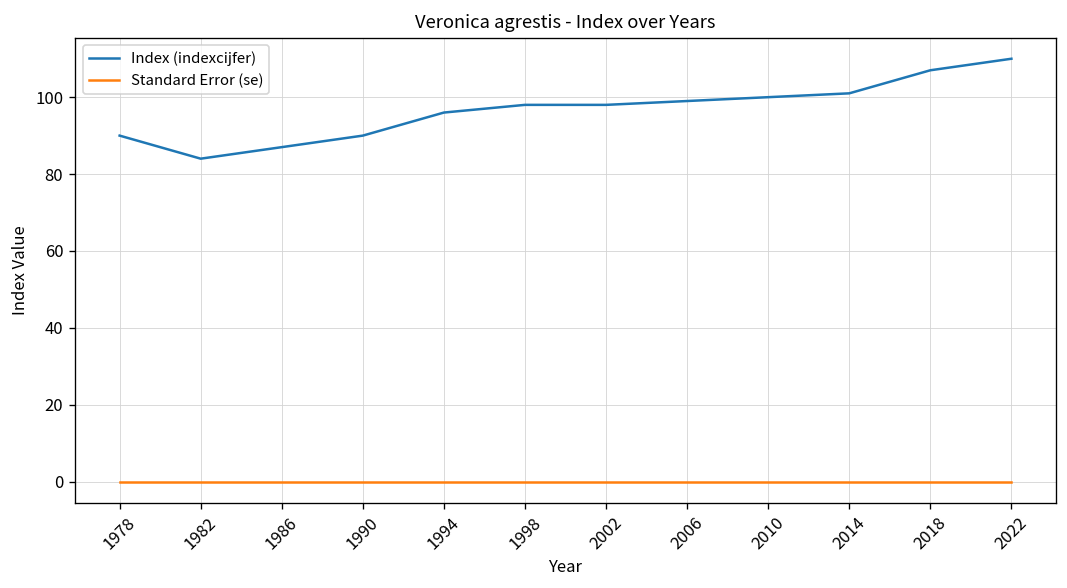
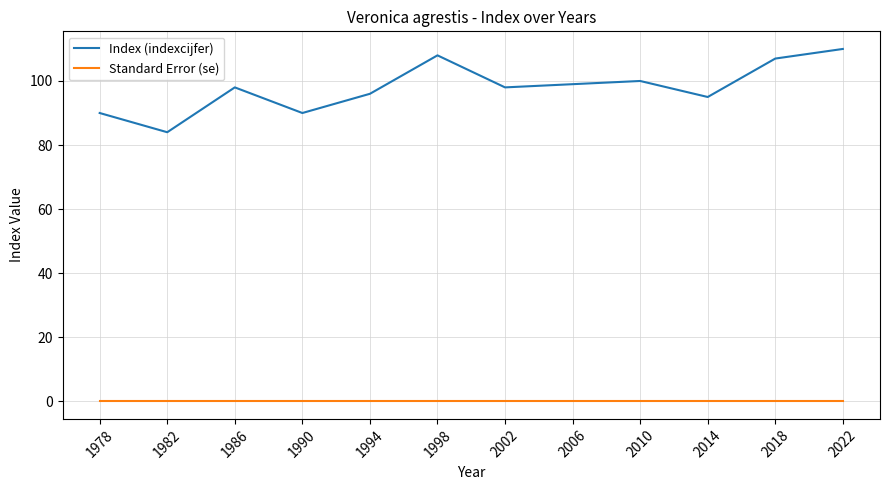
  {
    "Index (indexcijfer)": {
      "1978": 90,
      "1982": 84,
-     "1986": 87,
+     "1986": 98,
      "1990": 90,
      "1994": 96,
-     "1998": 98,
+     "1998": 108,
      "2002": 98,
      "2006": 99,
      "2010": 100,
-     "2014": 101,
+     "2014": 95,
      "2018": 107,
      "2022": 110
    },
    "Standard Error (se)": {
      "1978": 0,
      "1982": 0,
      "1986": 0,
      "1990": 0,
      "1994": 0,
      "1998": 0,
      "2002": 0,
      "2006": 0,
      "2010": 0,
      "2014": 0,
      "2018": 0,
      "2022": 0
    }
  }
